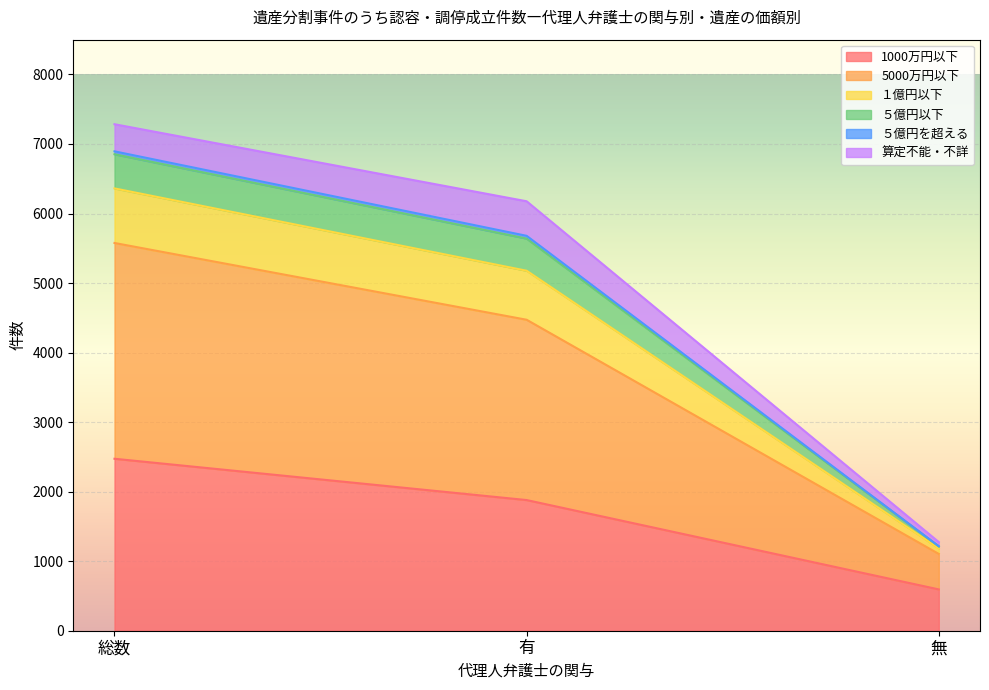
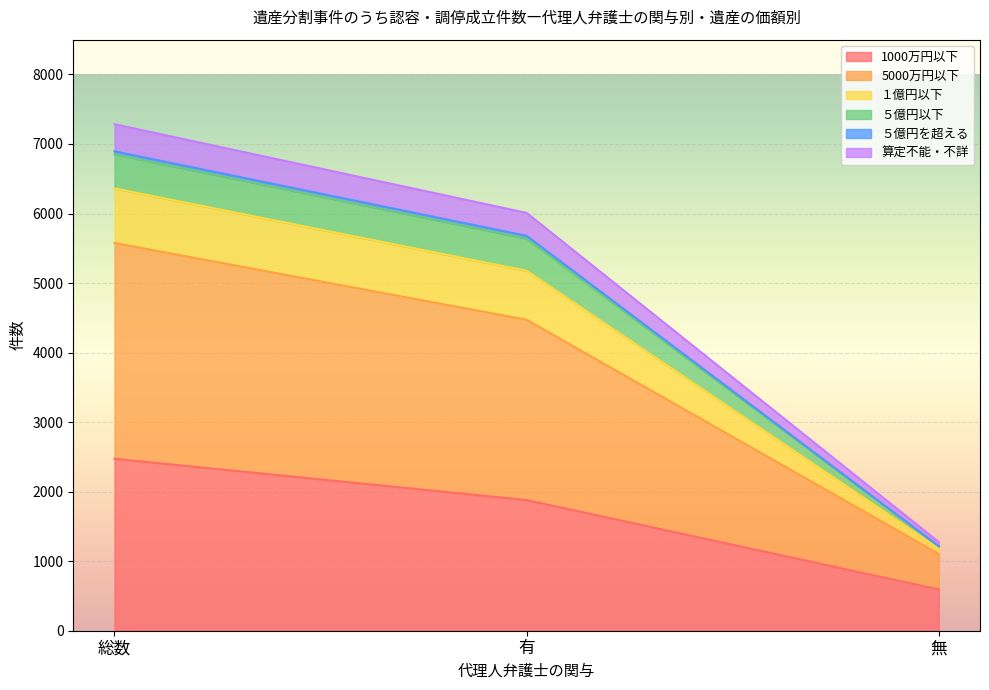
  {
    "1000万円以下": {
      "総数": 2500,
      "有": 1900,
      "無": 600
    },
    "５億円以下": {
      "総数": 500,
      "有": 500
    },
    "５億円を超える": {
      "総数": 0,
      "有": 0
    },
    "算定不能・不詳": {
      "総数": 400,
-     "有": 500,
+     "有": 300,
      "無": 100
    }
  }
